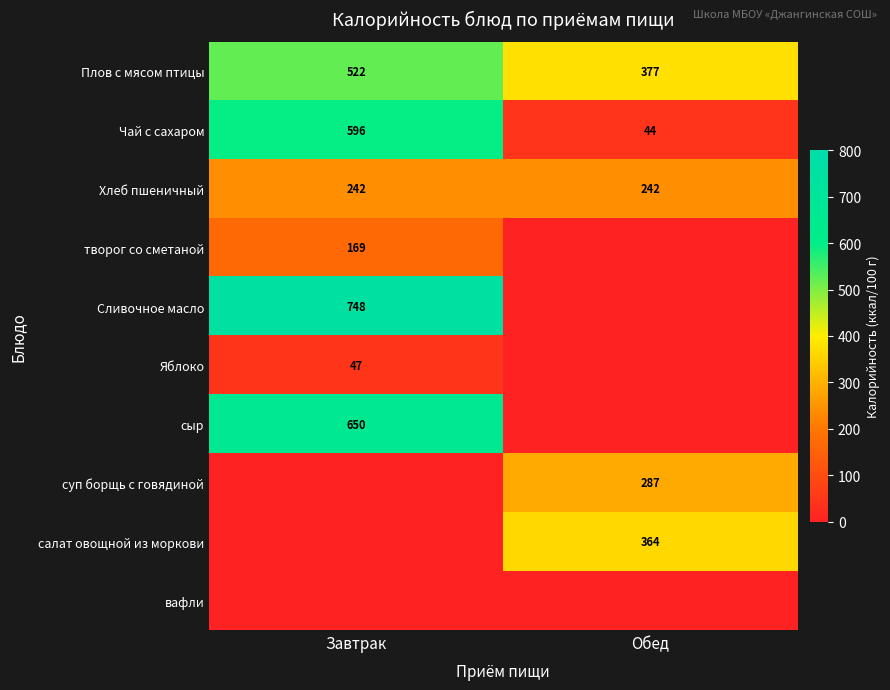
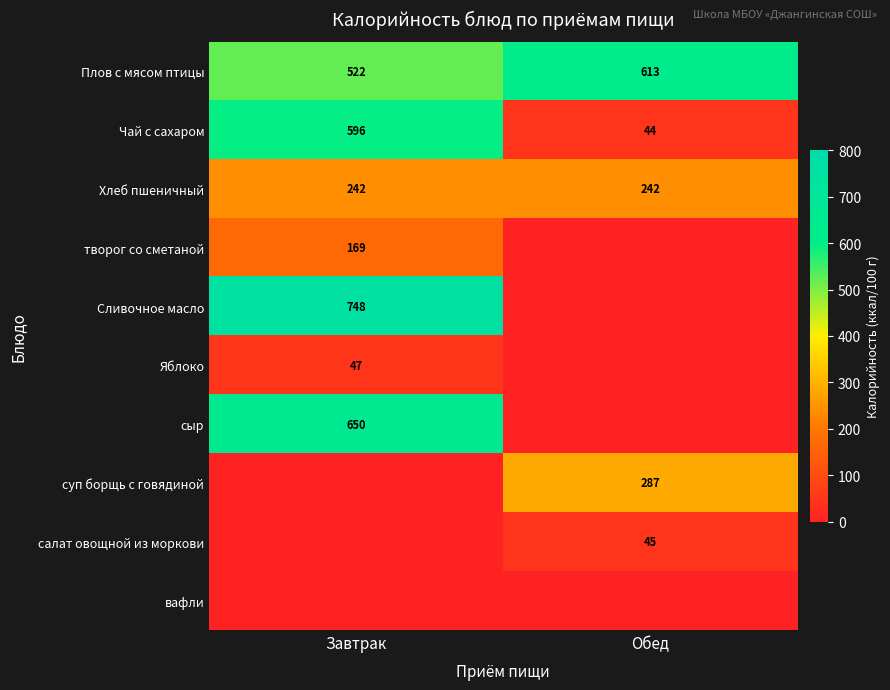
  {
    "Плов с мясом птицы": {
      "Завтрак": 522,
-     "Обед": 377
+     "Обед": 613
    },
    "Чай с сахаром": {
      "Завтрак": 596,
      "Обед": 44
    },
    "Хлеб пшеничный": {
      "Завтрак": 242,
      "Обед": 242
    },
    "творог со сметаной": {
      "Завтрак": 169
    },
    "Сливочное масло": {
      "Завтрак": 748
    },
    "Яблоко": {
      "Завтрак": 47
    },
    "сыр": {
      "Завтрак": 650
    },
    "суп борщь с говядиной": {
      "Обед": 287
    },
    "салат овощной из моркови": {
-     "Обед": 364
+     "Обед": 45
    }
  }
